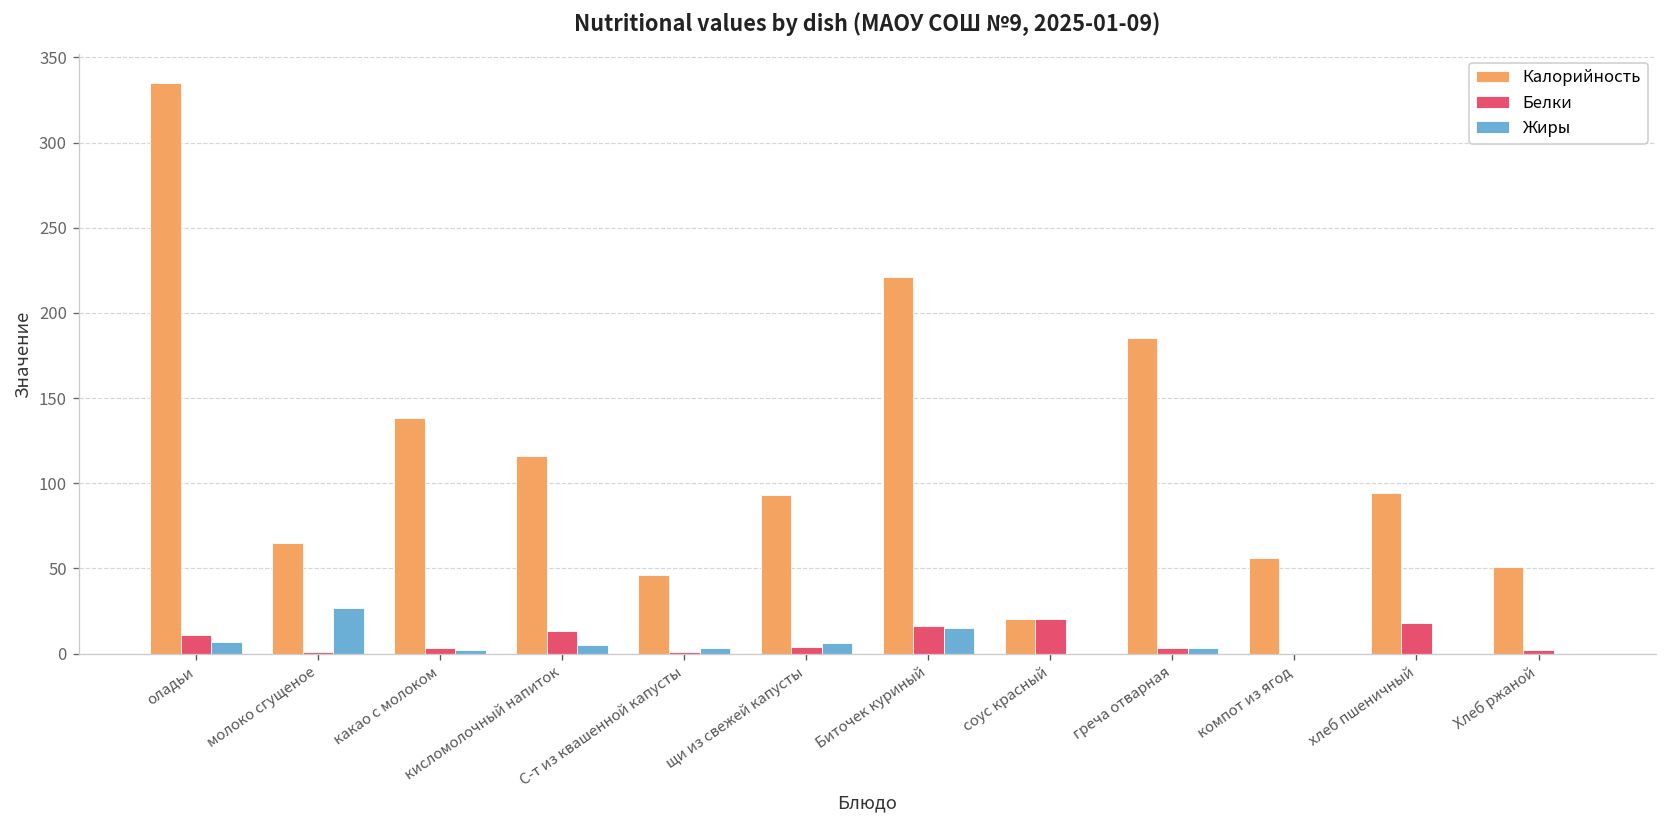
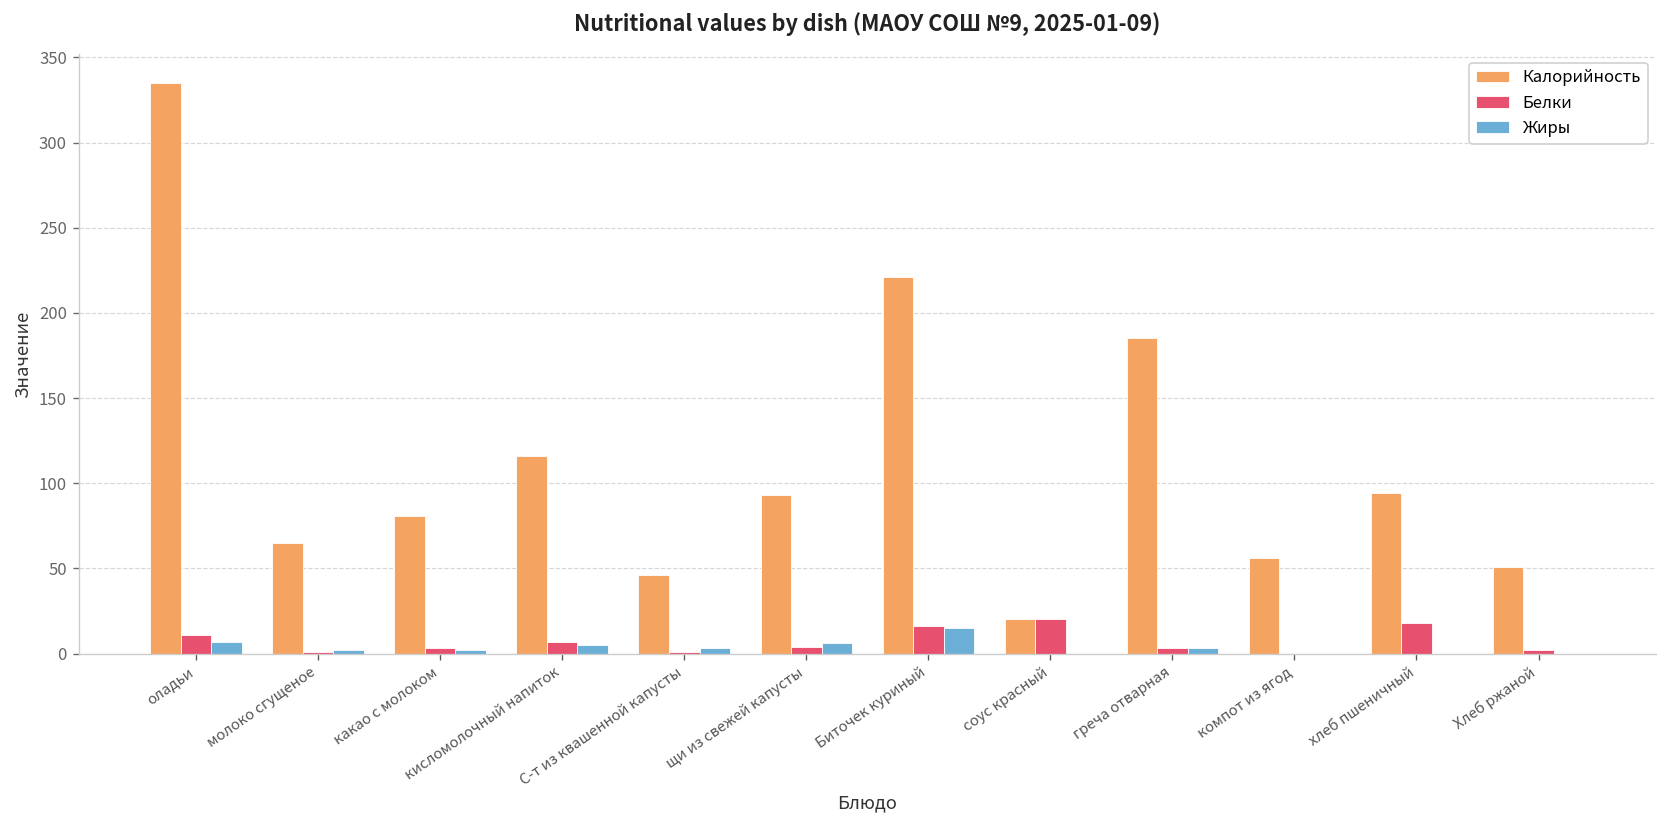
  {
    "Калорийность": {
      "оладьи": 335,
      "молоко сгущеное": 65,
-     "какао с молоком": 138,
+     "какао с молоком": 81,
      "кисломолочный напиток": 116,
      "С-т из квашенной капусты": 46,
      "щи из свежей капусты": 93,
      "Биточек куриный": 221,
      "соус красный": 20,
      "греча отварная": 185,
      "компот из ягод": 56,
      "хлеб пшеничный": 94,
      "Хлеб ржаной": 51
    },
    "Белки": {
      "оладьи": 11,
      "какао с молоком": 3,
-     "кисломолочный напиток": 13,
+     "кисломолочный напиток": 7,
      "щи из свежей капусты": 4,
      "Биточек куриный": 16,
      "соус красный": 20,
      "греча отварная": 3,
      "компот из ягод": 0,
      "хлеб пшеничный": 18,
      "Хлеб ржаной": 2
    },
    "Жиры": {
      "оладьи": 7,
-     "молоко сгущеное": 27,
+     "молоко сгущеное": 2,
      "какао с молоком": 2,
      "кисломолочный напиток": 5,
      "С-т из квашенной капусты": 3,
      "щи из свежей капусты": 6,
      "Биточек куриный": 15,
      "соус красный": 0,
      "греча отварная": 3,
      "компот из ягод": 0,
      "хлеб пшеничный": 0,
      "Хлеб ржаной": 0
    }
  }
